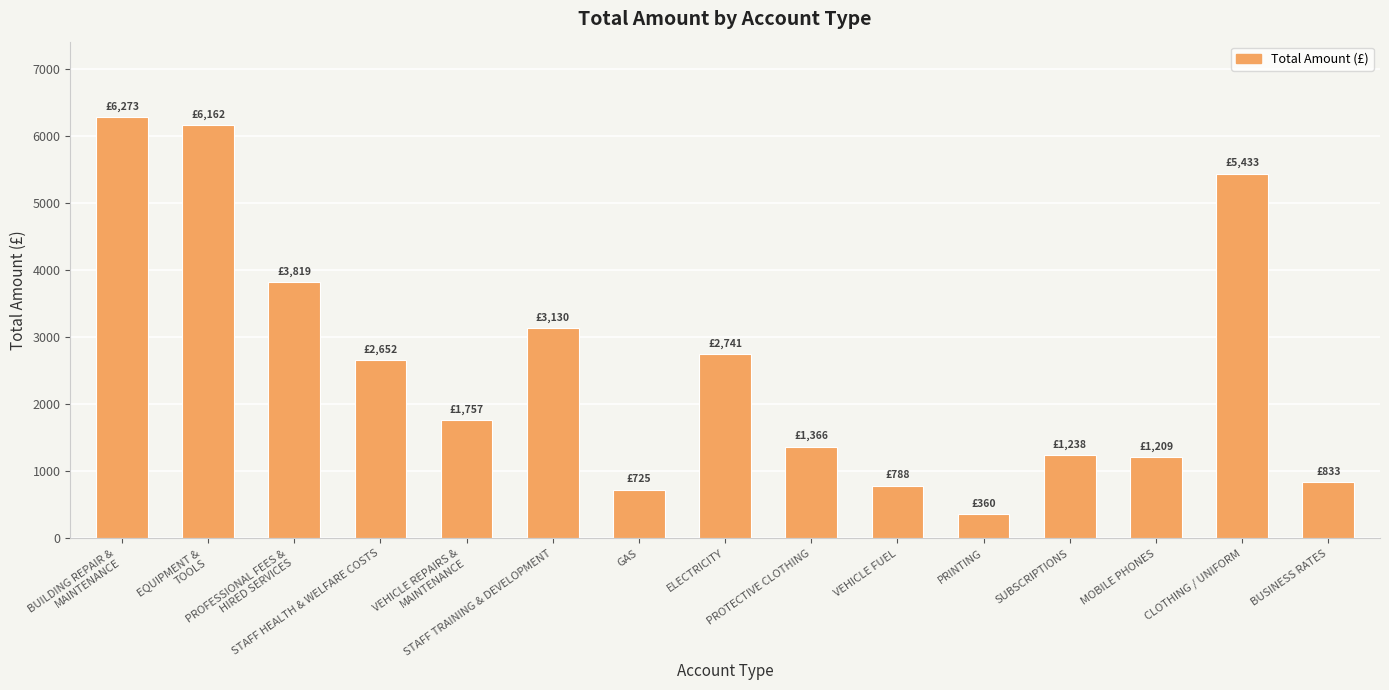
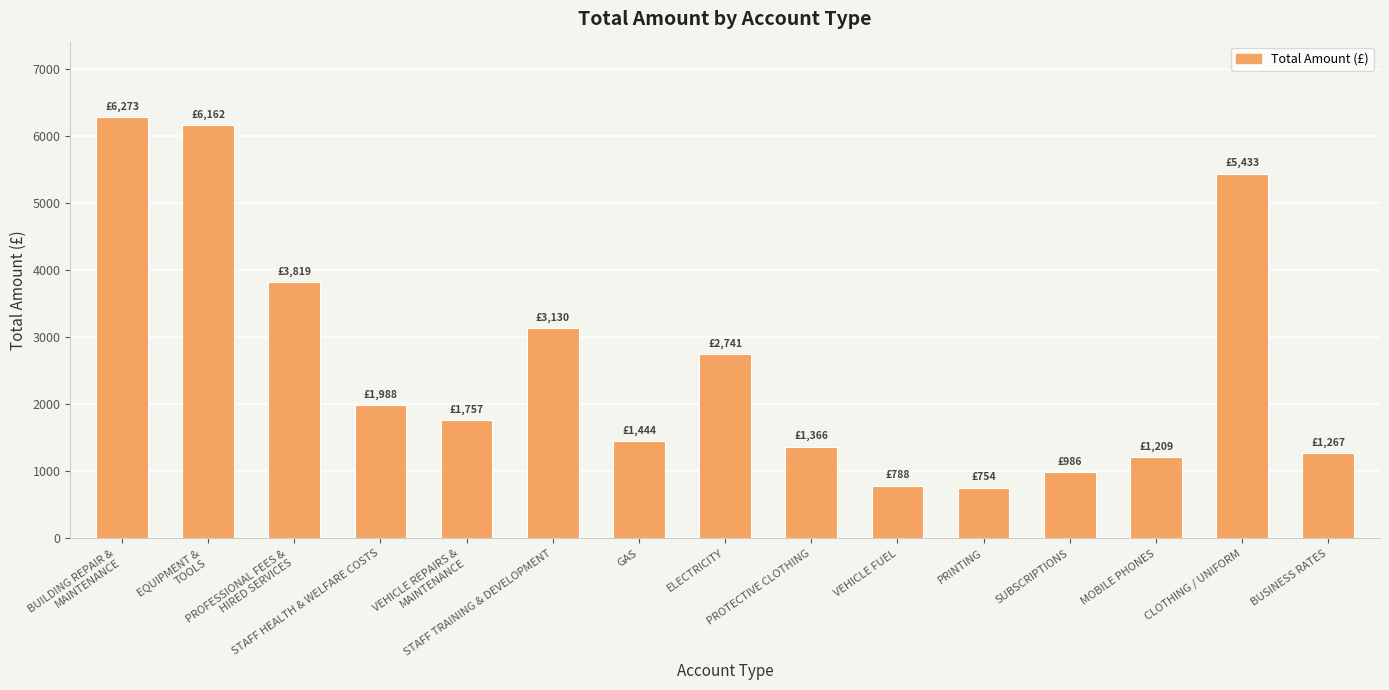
  {
    "BUILDING REPAIR & MAINTENANCE": "£6,273",
    "EQUIPMENT & TOOLS": "£6,162",
    "PROFESSIONAL FEES & HIRED SERVICES": "£3,819",
-   "STAFF HEALTH & WELFARE COSTS": "£2,652",
+   "STAFF HEALTH & WELFARE COSTS": "£1,988",
    "VEHICLE REPAIRS & MAINTENANCE": "£1,757",
    "STAFF TRAINING & DEVELOPMENT": "£3,130",
-   "GAS": "£725",
+   "GAS": "£1,444",
    "ELECTRICITY": "£2,741",
    "PROTECTIVE CLOTHING": "£1,366",
    "VEHICLE FUEL": "£788",
-   "PRINTING": "£360",
-   "SUBSCRIPTIONS": "£1,238",
+   "PRINTING": "£754",
+   "SUBSCRIPTIONS": "£986",
    "MOBILE PHONES": "£1,209",
    "CLOTHING / UNIFORM": "£5,433",
-   "BUSINESS RATES": "£833"
+   "BUSINESS RATES": "£1,267"
  }
